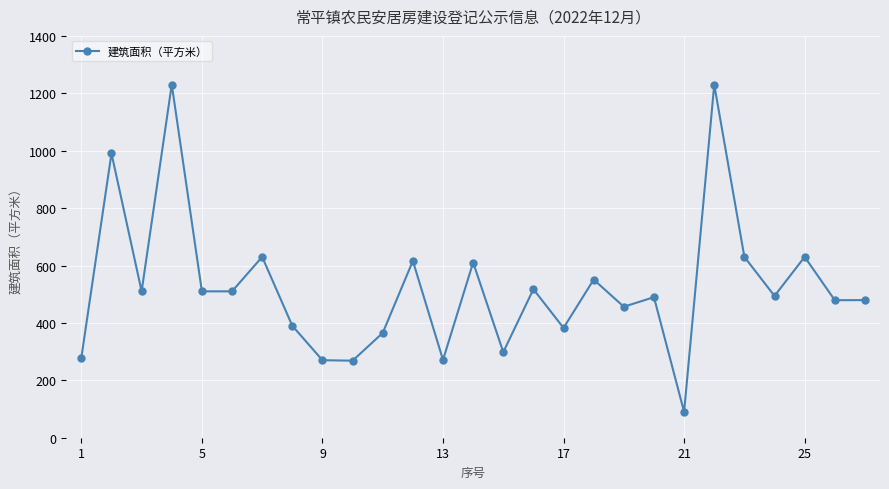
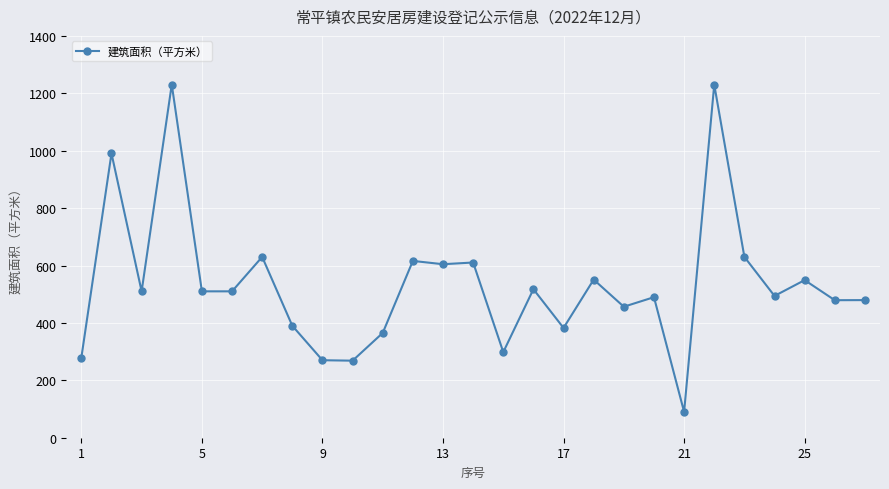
  {
    "1": 280,
    "5": 510,
    "9": 270,
-   "13": 270,
+   "13": 600,
    "17": 380,
    "21": 90,
-   "25": 630
+   "25": 550
  }
